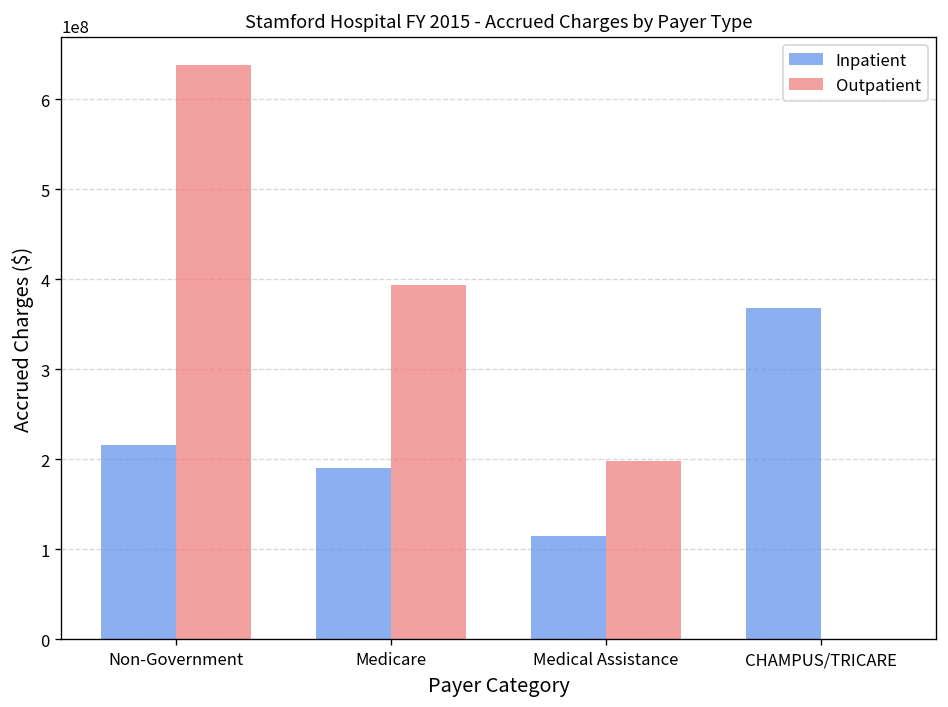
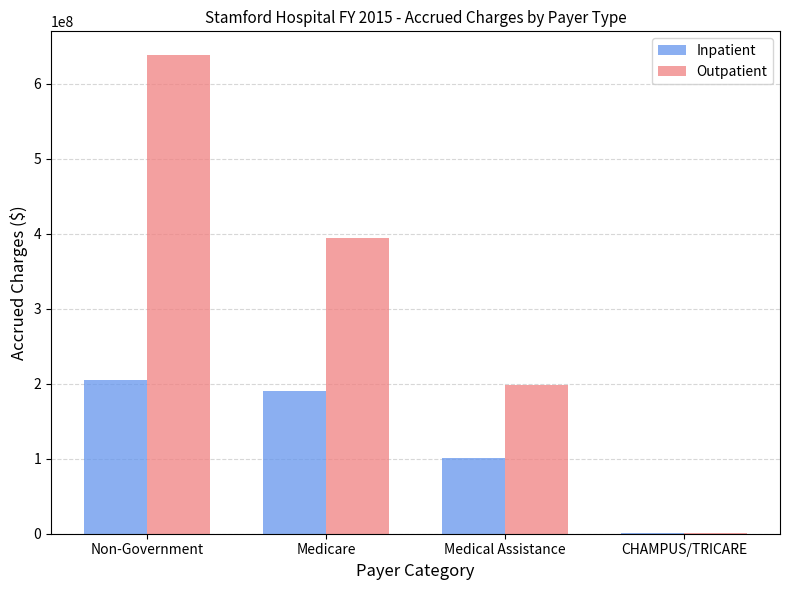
  {
    "Inpatient": {
-     "Non-Government": 220000000,
+     "Non-Government": 200000000,
      "Medicare": 190000000,
-     "Medical Assistance": 110000000,
-     "CHAMPUS/TRICARE": 370000000
+     "Medical Assistance": 100000000,
+     "CHAMPUS/TRICARE": 0
    },
    "Outpatient": {
      "Non-Government": 640000000,
      "Medicare": 390000000,
      "Medical Assistance": 200000000
    }
  }
